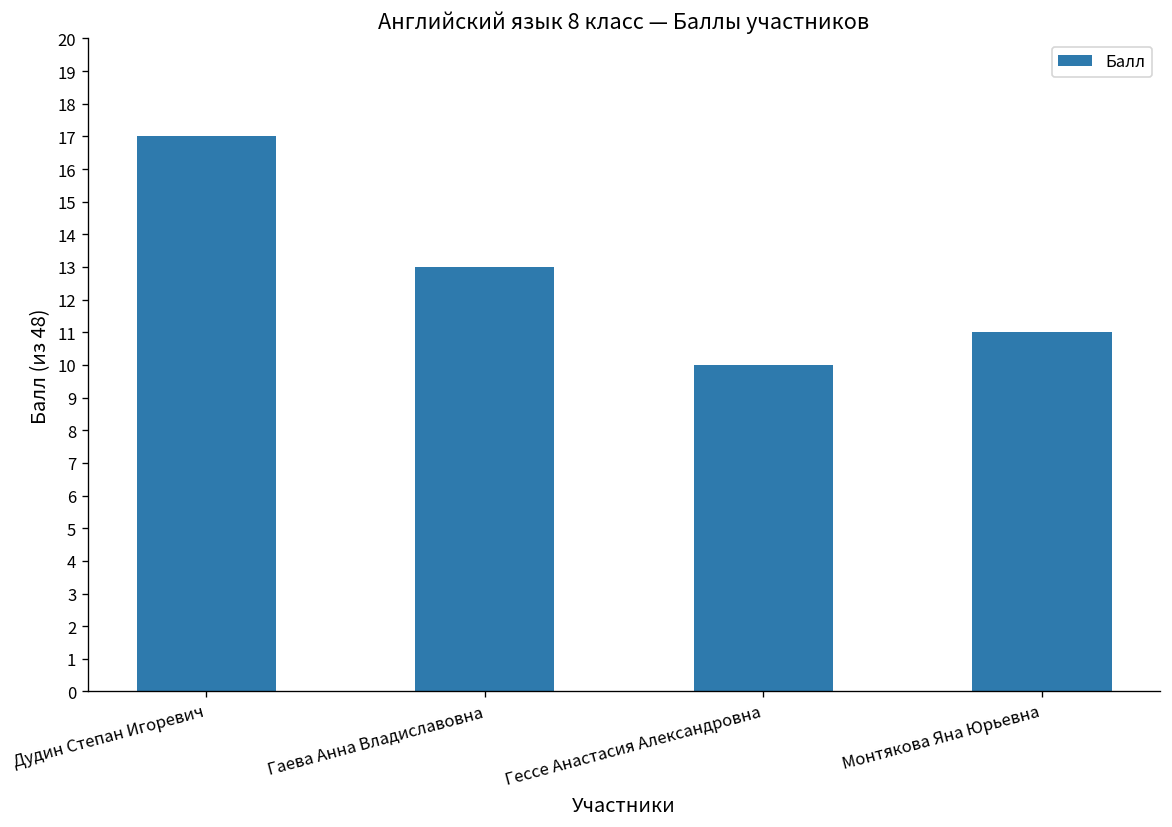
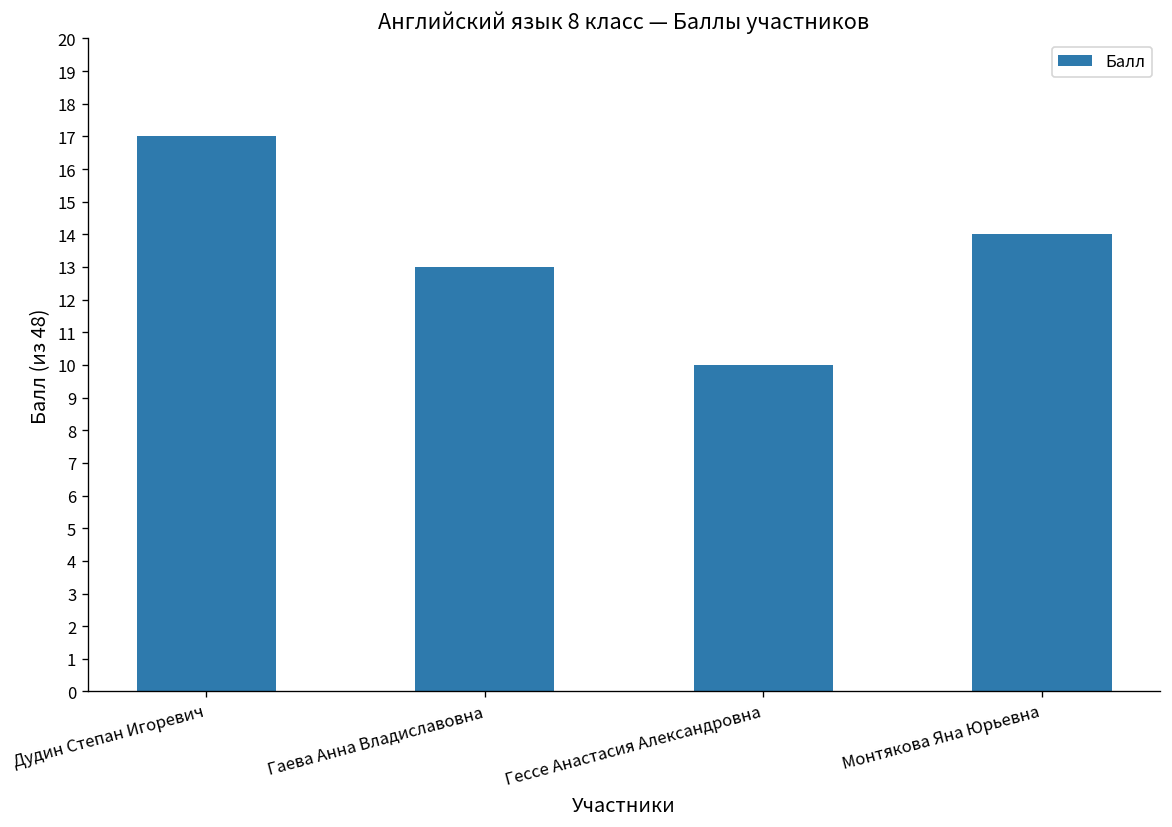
  {
    "Дудин Степан Игоревич": 17,
    "Гаева Анна Владиславовна": 13,
    "Гессе Анастасия Александровна": 10,
-   "Монтякова Яна Юрьевна": 11
+   "Монтякова Яна Юрьевна": 14
  }
